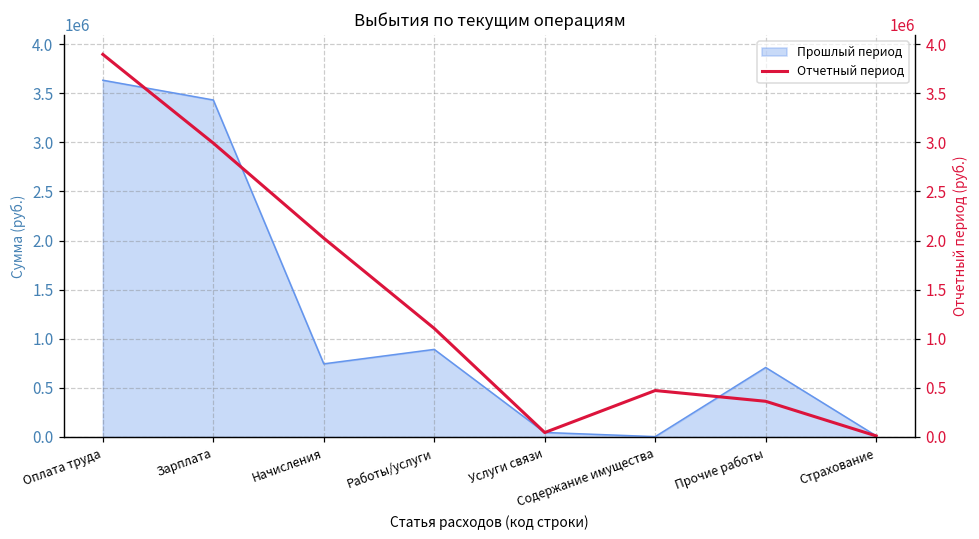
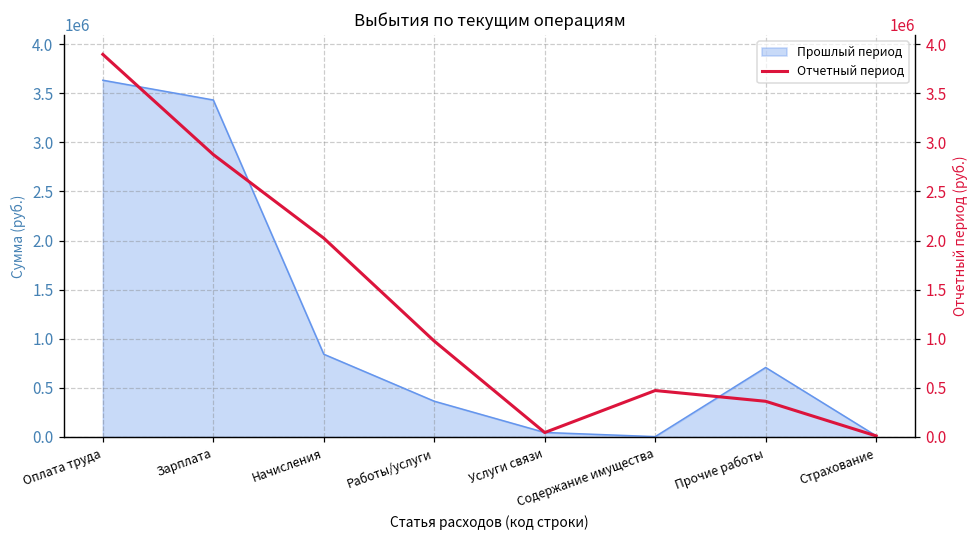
  {
    "Прошлый период": {
      "Оплата труда": 3600000,
      "Зарплата": 3400000,
-     "Начисления": 700000,
-     "Работы/услуги": 900000,
+     "Начисления": 800000,
+     "Работы/услуги": 400000,
      "Содержание имущества": 0,
      "Прочие работы": 700000
    },
    "Отчетный период": {
      "Оплата труда": 3900000,
-     "Зарплата": 3000000,
+     "Зарплата": 2900000,
      "Начисления": 2000000,
-     "Работы/услуги": 1100000,
+     "Работы/услуги": 1000000,
      "Содержание имущества": 500000,
      "Прочие работы": 400000
    }
  }
